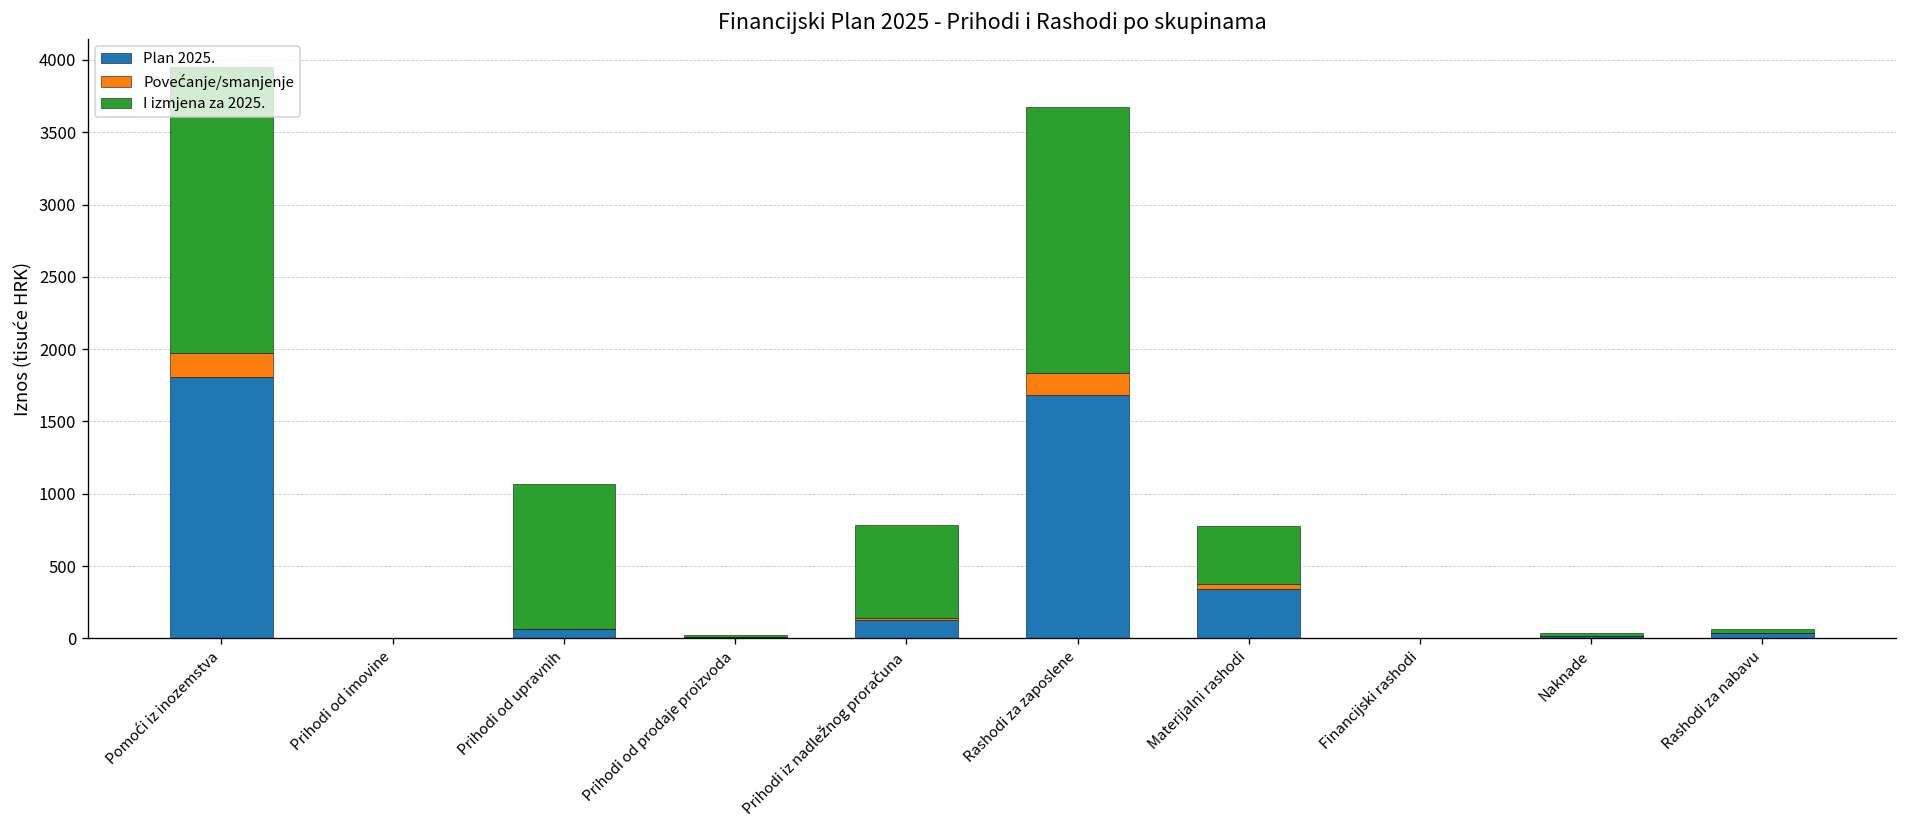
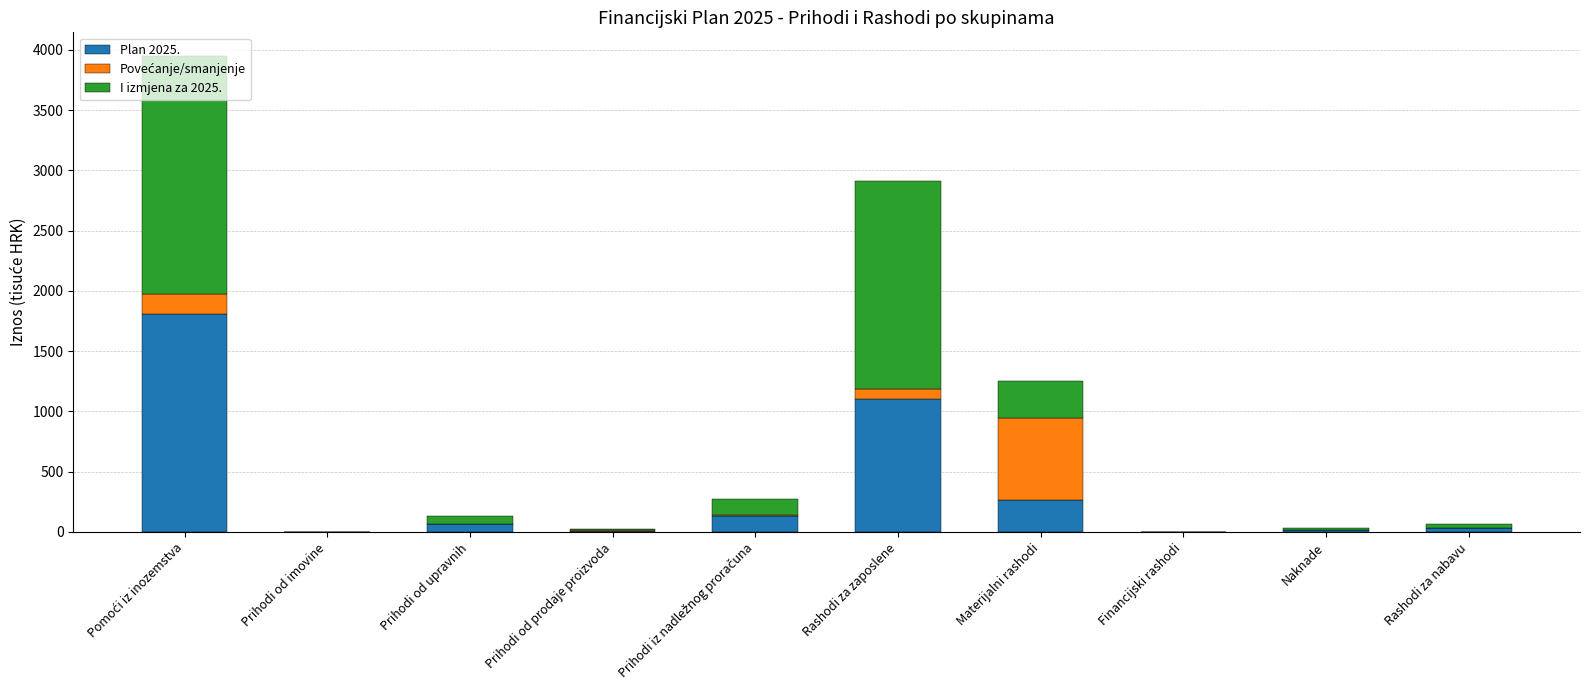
  {
    "Plan 2025.": {
      "Pomoći iz inozemstva": 1810,
      "Prihodi od imovine": 0,
      "Prihodi od upravnih": 70,
      "Prihodi iz nadležnog proračuna": 130,
-     "Rashodi za zaposlene": 1690,
-     "Materijalni rashodi": 340,
+     "Rashodi za zaposlene": 1100,
+     "Materijalni rashodi": 270,
      "Rashodi za nabavu": 30
    },
    "Povećanje/smanjenje": {
      "Pomoći iz inozemstva": 170,
      "Prihodi od imovine": 0,
      "Prihodi od upravnih": 0,
-     "Rashodi za zaposlene": 150,
-     "Materijalni rashodi": 30,
+     "Rashodi za zaposlene": 80,
+     "Materijalni rashodi": 680,
      "Naknade": 0
    },
    "I izmjena za 2025.": {
      "Prihodi od imovine": 0,
-     "Prihodi od upravnih": 1000,
-     "Prihodi iz nadležnog proračuna": 640,
-     "Rashodi za zaposlene": 1840,
-     "Materijalni rashodi": 400,
+     "Prihodi od upravnih": 70,
+     "Prihodi iz nadležnog proračuna": 140,
+     "Rashodi za zaposlene": 1730,
+     "Materijalni rashodi": 300,
      "Rashodi za nabavu": 30
    }
  }
